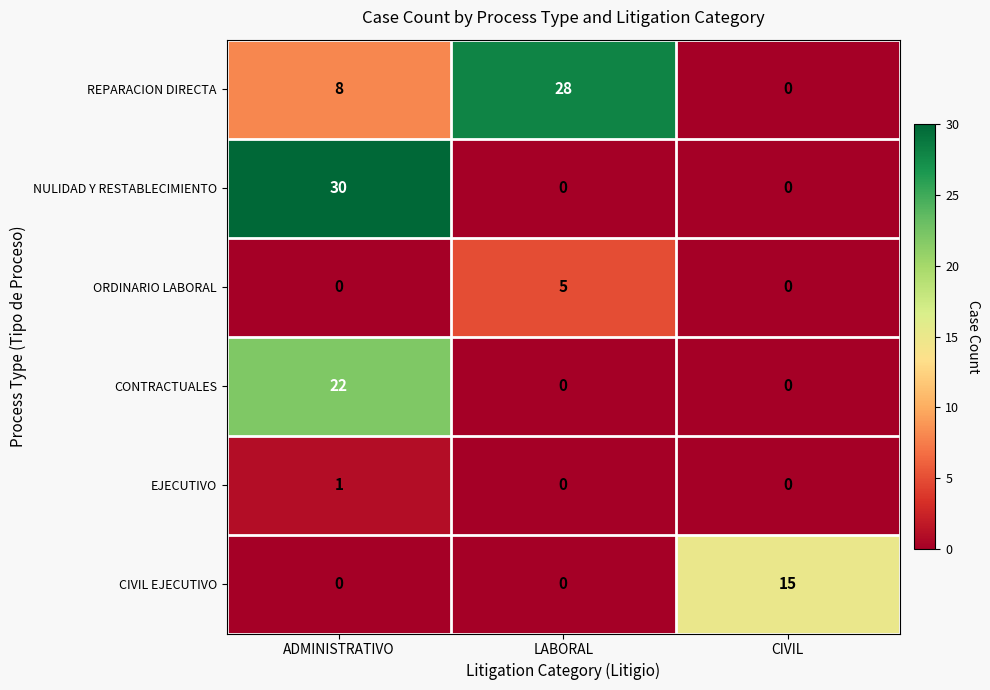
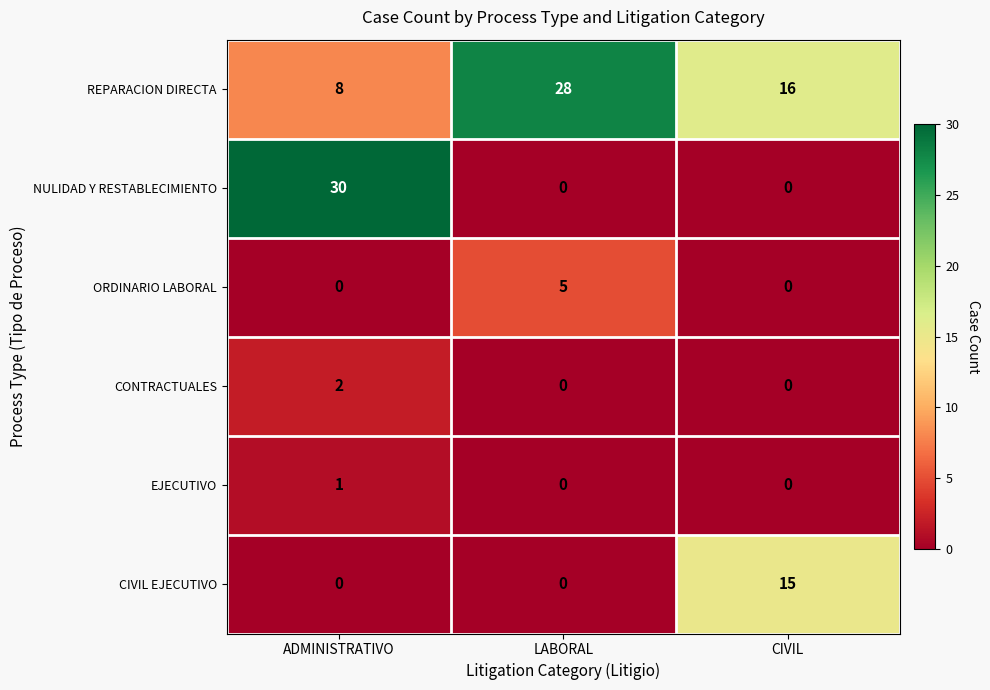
  {
    "REPARACION DIRECTA": {
      "ADMINISTRATIVO": 8,
      "LABORAL": 28,
-     "CIVIL": 0
+     "CIVIL": 16
    },
    "NULIDAD Y RESTABLECIMIENTO": {
      "ADMINISTRATIVO": 30,
      "LABORAL": 0,
      "CIVIL": 0
    },
    "ORDINARIO LABORAL": {
      "ADMINISTRATIVO": 0,
      "LABORAL": 5,
      "CIVIL": 0
    },
    "CONTRACTUALES": {
-     "ADMINISTRATIVO": 22,
+     "ADMINISTRATIVO": 2,
      "LABORAL": 0,
      "CIVIL": 0
    },
    "EJECUTIVO": {
      "ADMINISTRATIVO": 1,
      "LABORAL": 0,
      "CIVIL": 0
    },
    "CIVIL EJECUTIVO": {
      "ADMINISTRATIVO": 0,
      "LABORAL": 0,
      "CIVIL": 15
    }
  }
